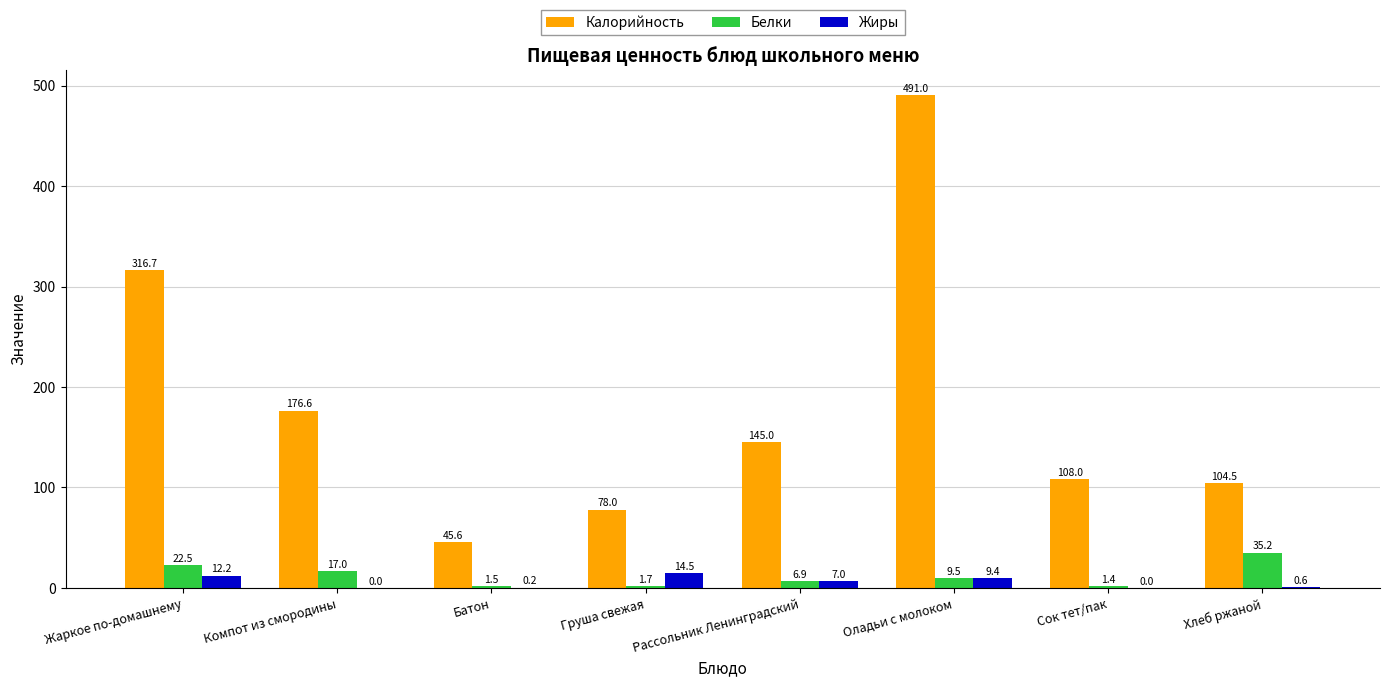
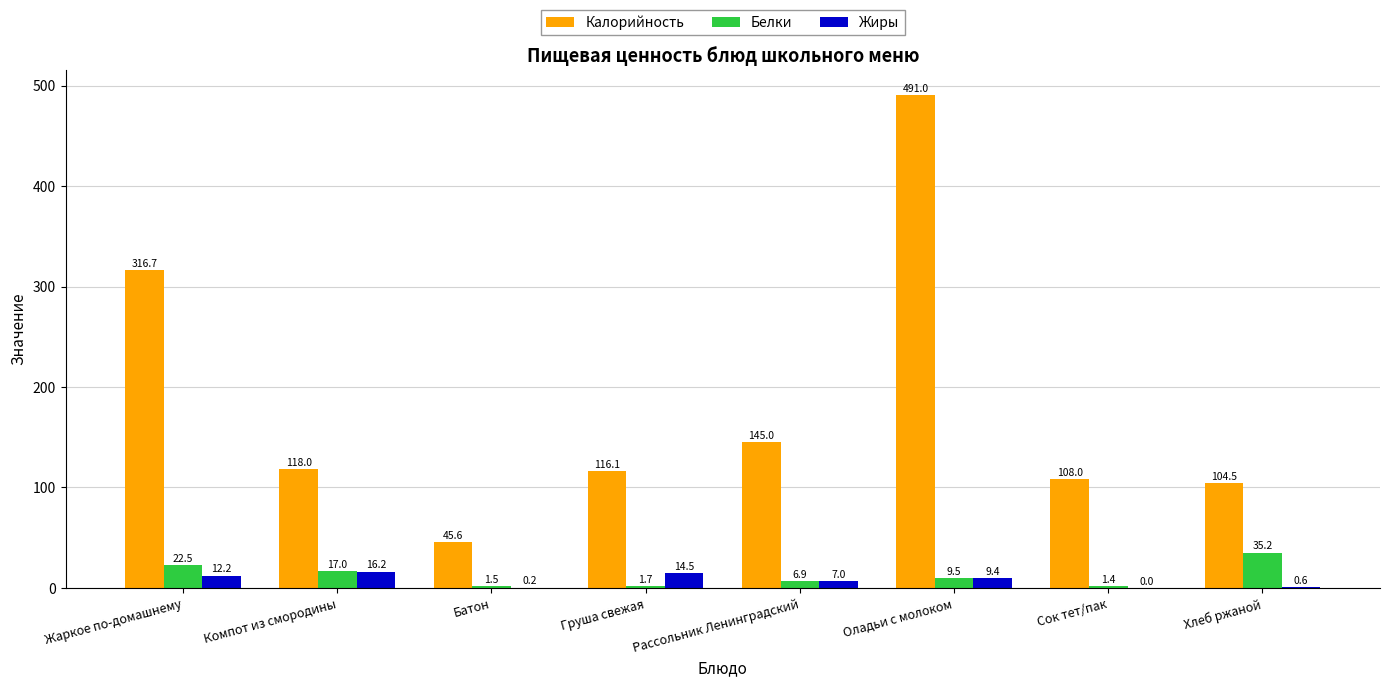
  {
    "Калорийность": {
      "Жаркое по-домашнему": 316.7,
-     "Компот из смородины": 176.6,
+     "Компот из смородины": 118.0,
      "Батон": 45.6,
-     "Груша свежая": 78.0,
+     "Груша свежая": 116.1,
      "Рассольник Ленинградский": 145.0,
      "Оладьи с молоком": 491.0,
      "Сок тет/пак": 108.0,
      "Хлеб ржаной": 104.5
    },
    "Белки": {
      "Жаркое по-домашнему": 22.5,
      "Компот из смородины": 17.0,
      "Батон": 1.5,
      "Груша свежая": 1.7,
      "Рассольник Ленинградский": 6.9,
      "Оладьи с молоком": 9.5,
      "Сок тет/пак": 1.4,
      "Хлеб ржаной": 35.2
    },
    "Жиры": {
      "Жаркое по-домашнему": 12.2,
-     "Компот из смородины": 0.0,
+     "Компот из смородины": 16.2,
      "Батон": 0.2,
      "Груша свежая": 14.5,
      "Рассольник Ленинградский": 7.0,
      "Оладьи с молоком": 9.4,
      "Сок тет/пак": 0.0,
      "Хлеб ржаной": 0.6
    }
  }
